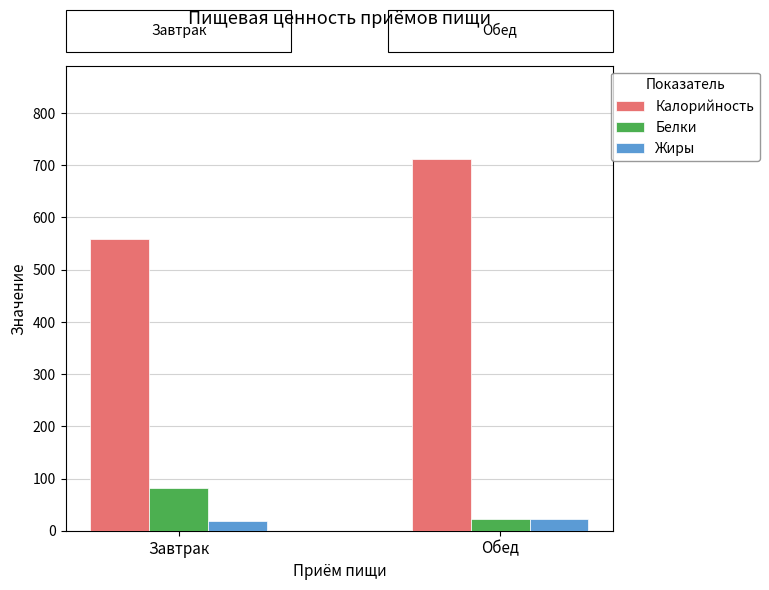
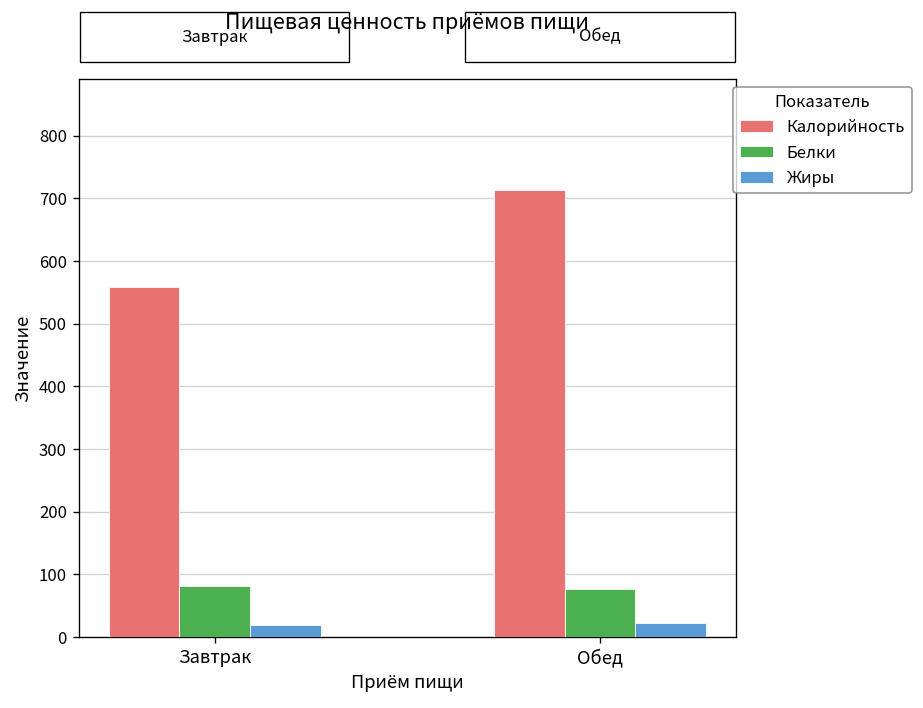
  {
    "Калорийность": {
      "Завтрак": 560,
      "Обед": 710
    },
    "Белки": {
      "Завтрак": 80,
-     "Обед": 20
+     "Обед": 80
    },
    "Жиры": {
      "Завтрак": 20,
      "Обед": 20
    }
  }
